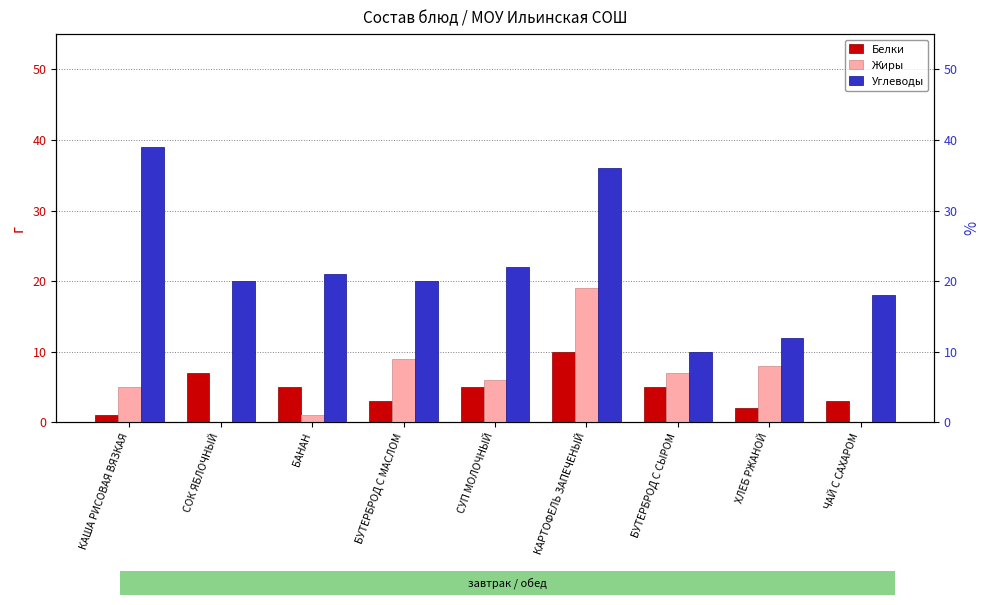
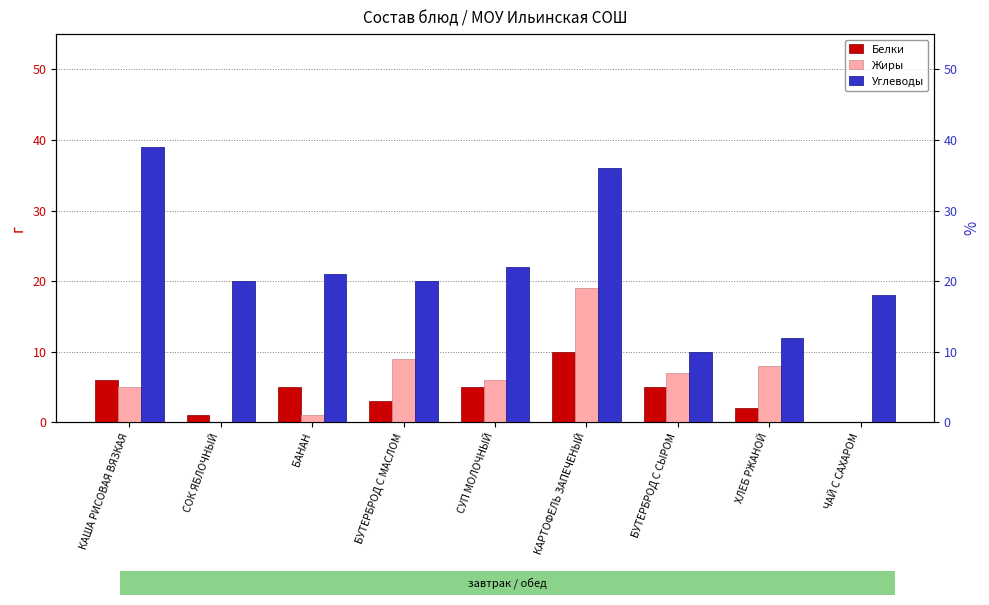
  {
    "Белки": {
-     "КАША РИСОВАЯ ВЯЗКАЯ": 1,
-     "СОК ЯБЛОЧНЫЙ": 7,
+     "КАША РИСОВАЯ ВЯЗКАЯ": 6,
+     "СОК ЯБЛОЧНЫЙ": 1,
      "БАНАН": 5,
      "БУТЕРБРОД С МАСЛОМ": 3,
      "СУП МОЛОЧНЫЙ": 5,
      "КАРТОФЕЛЬ ЗАПЕЧЕНЫЙ": 10,
      "БУТЕРБРОД С СЫРОМ": 5,
      "ХЛЕБ РЖАНОЙ": 2,
-     "ЧАЙ С САХАРОМ": 3
+     "ЧАЙ С САХАРОМ": 0
    },
    "Жиры": {
      "КАША РИСОВАЯ ВЯЗКАЯ": 5,
      "СОК ЯБЛОЧНЫЙ": 0,
      "БАНАН": 1,
      "БУТЕРБРОД С МАСЛОМ": 9,
      "СУП МОЛОЧНЫЙ": 6,
      "КАРТОФЕЛЬ ЗАПЕЧЕНЫЙ": 19,
      "БУТЕРБРОД С СЫРОМ": 7,
      "ХЛЕБ РЖАНОЙ": 8,
      "ЧАЙ С САХАРОМ": 0
    },
    "Углеводы": {
      "КАША РИСОВАЯ ВЯЗКАЯ": 39,
      "СОК ЯБЛОЧНЫЙ": 20,
      "БАНАН": 21,
      "БУТЕРБРОД С МАСЛОМ": 20,
      "СУП МОЛОЧНЫЙ": 22,
      "КАРТОФЕЛЬ ЗАПЕЧЕНЫЙ": 36,
      "БУТЕРБРОД С СЫРОМ": 10,
      "ХЛЕБ РЖАНОЙ": 12,
      "ЧАЙ С САХАРОМ": 18
    }
  }
